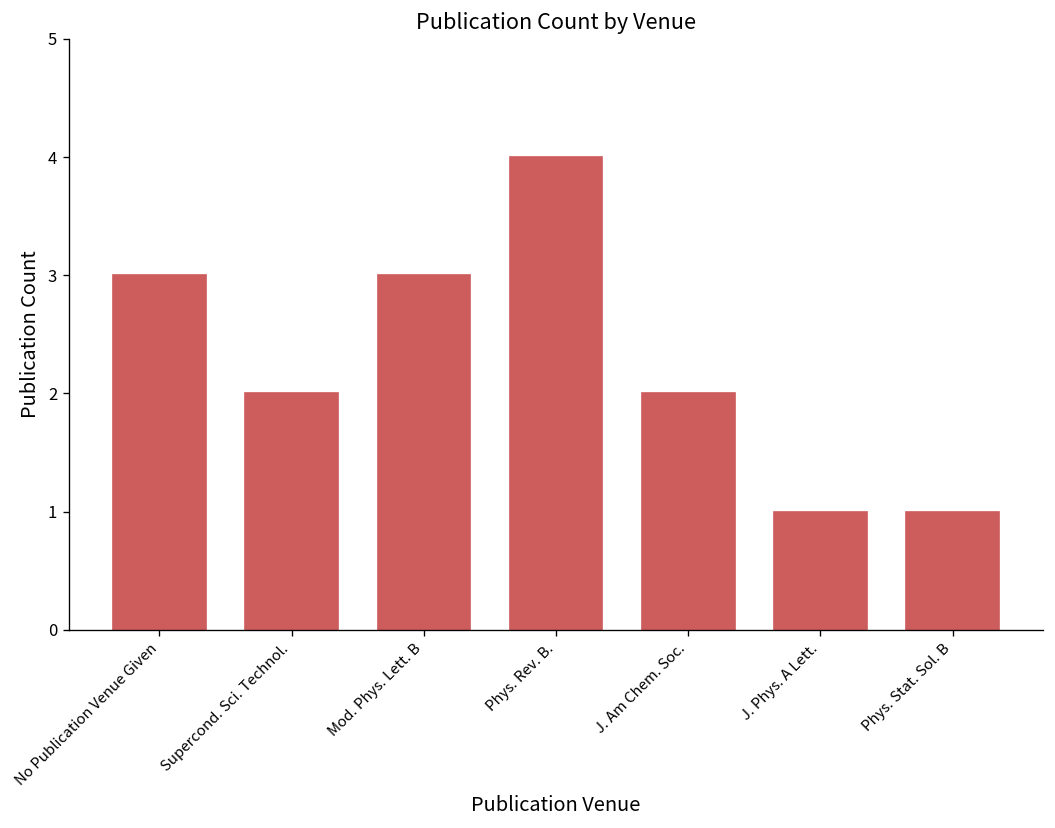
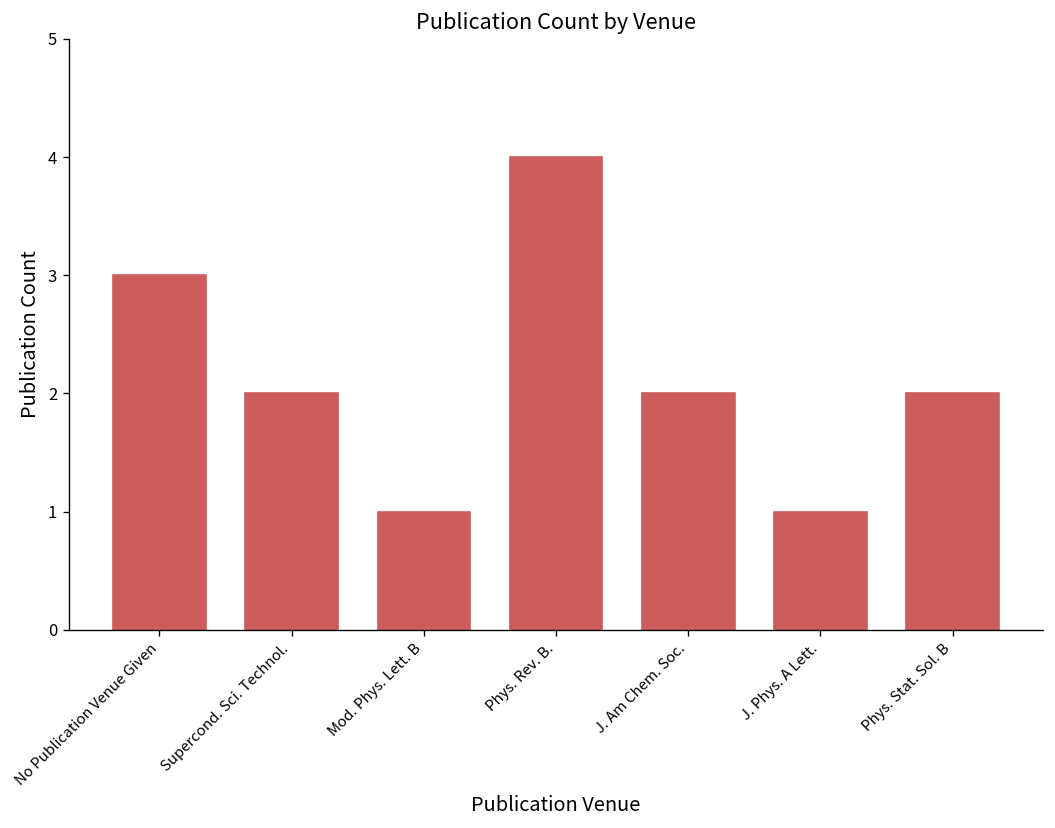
  {
    "No Publication Venue Given": 3,
    "Supercond. Sci. Technol.": 2,
-   "Mod. Phys. Lett. B": 3,
+   "Mod. Phys. Lett. B": 1,
    "Phys. Rev. B.": 4,
    "J. Am Chem. Soc.": 2,
    "J. Phys. A Lett.": 1,
-   "Phys. Stat. Sol. B": 1
+   "Phys. Stat. Sol. B": 2
  }
